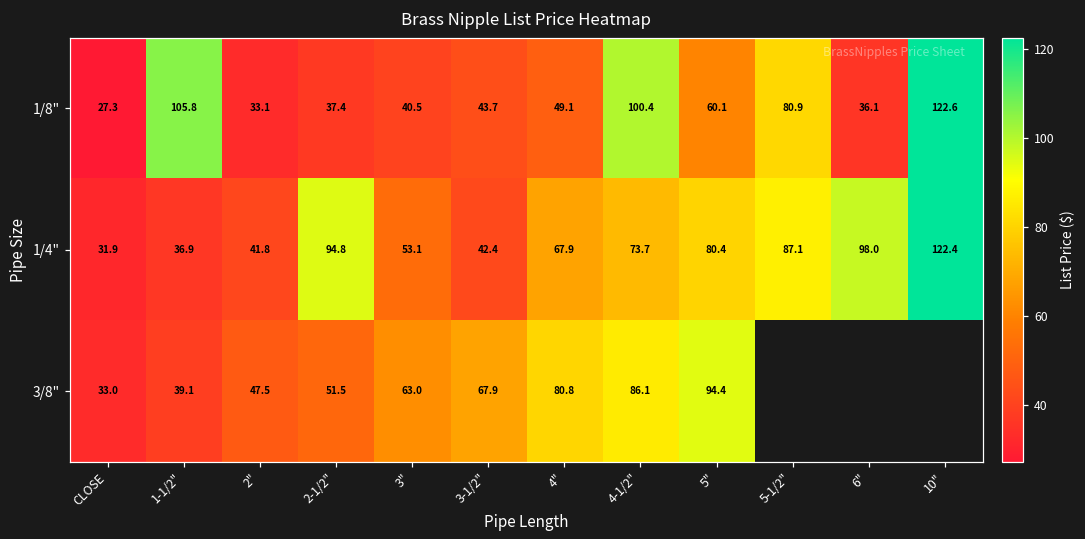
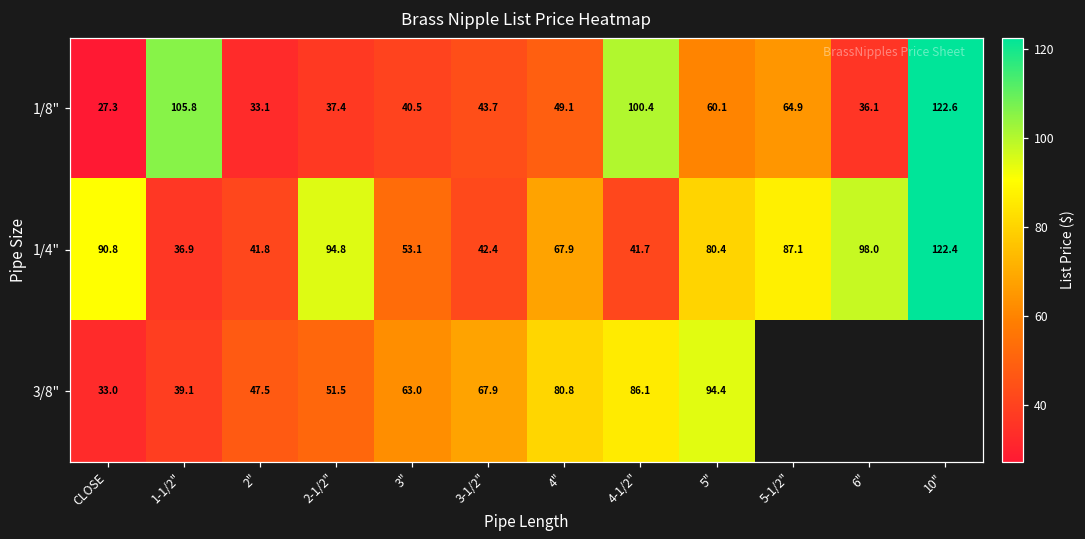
  {
    "1/8\"": {
      "CLOSE": 27.3,
      "1-1/2\"": 105.8,
      "2\"": 33.1,
      "2-1/2\"": 37.4,
      "3\"": 40.5,
      "3-1/2\"": 43.7,
      "4\"": 49.1,
      "4-1/2\"": 100.4,
      "5\"": 60.1,
-     "5-1/2\"": 80.9,
+     "5-1/2\"": 64.9,
      "10\"": 122.6
    },
    "1/4\"": {
-     "CLOSE": 31.9,
+     "CLOSE": 90.8,
      "1-1/2\"": 36.9,
      "2\"": 41.8,
      "2-1/2\"": 94.8,
      "3\"": 53.1,
      "3-1/2\"": 42.4,
      "4\"": 67.9,
-     "4-1/2\"": 73.7,
+     "4-1/2\"": 41.7,
      "5\"": 80.4,
      "5-1/2\"": 87.1,
      "6\"": 98.0,
      "10\"": 122.4
    },
    "3/8\"": {
      "CLOSE": 33.0,
      "1-1/2\"": 39.1,
      "2\"": 47.5,
      "2-1/2\"": 51.5,
      "3\"": 63.0,
      "3-1/2\"": 67.9,
      "4\"": 80.8,
      "4-1/2\"": 86.1,
      "5\"": 94.4
    }
  }
